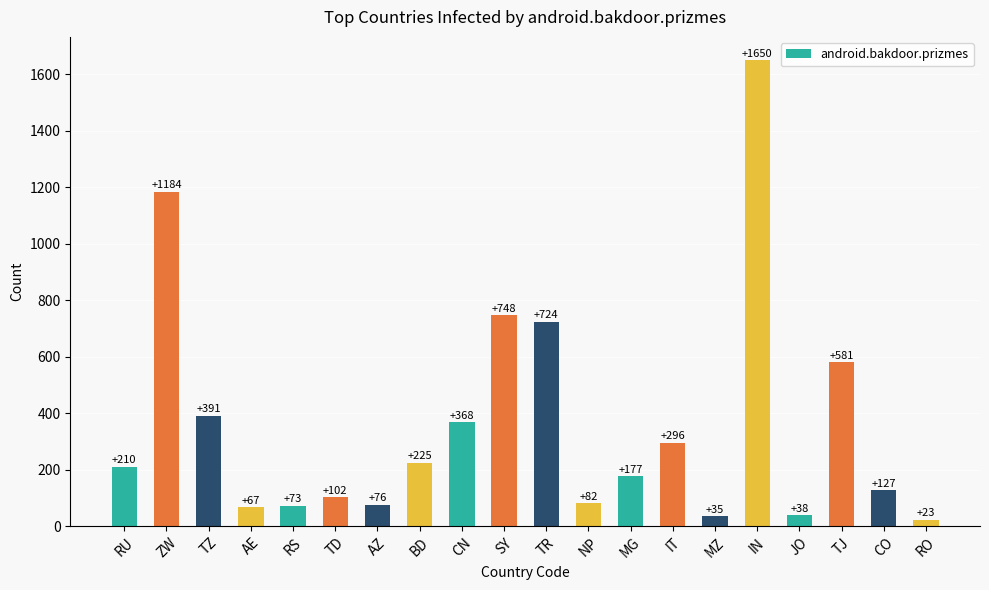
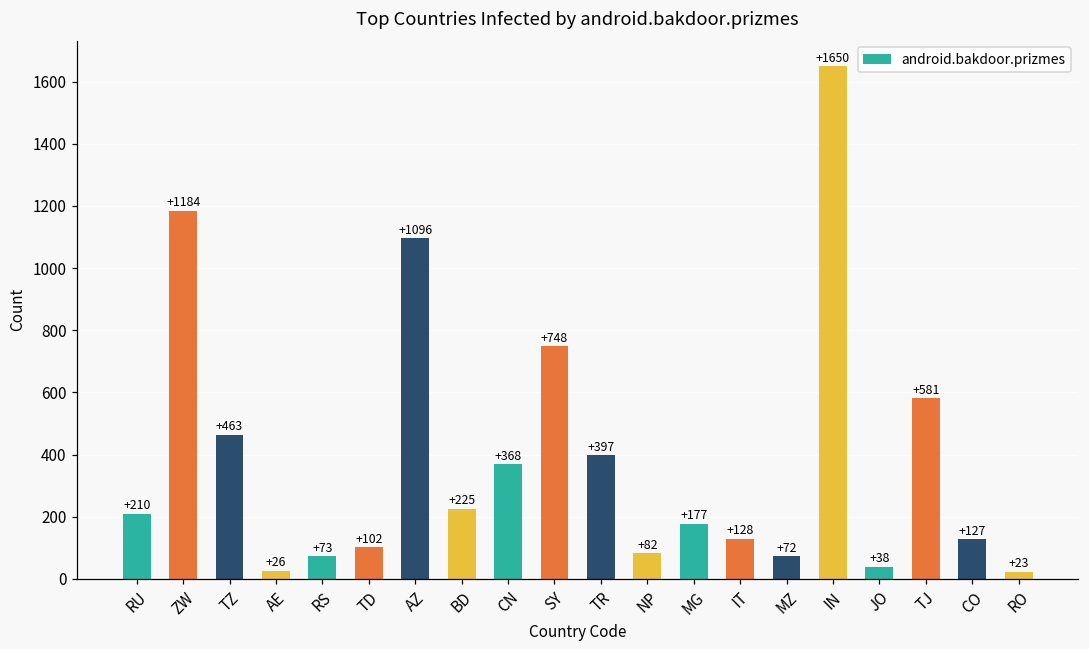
  {
    "RU": "+210",
    "ZW": "+1184",
-   "TZ": "+391",
-   "AE": "+67",
+   "TZ": "+463",
+   "AE": "+26",
    "RS": "+73",
    "TD": "+102",
-   "AZ": "+76",
+   "AZ": "+1096",
    "BD": "+225",
    "CN": "+368",
    "SY": "+748",
-   "TR": "+724",
+   "TR": "+397",
    "NP": "+82",
    "MG": "+177",
-   "IT": "+296",
-   "MZ": "+35",
+   "IT": "+128",
+   "MZ": "+72",
    "IN": "+1650",
    "JO": "+38",
    "TJ": "+581",
    "CO": "+127",
    "RO": "+23"
  }
